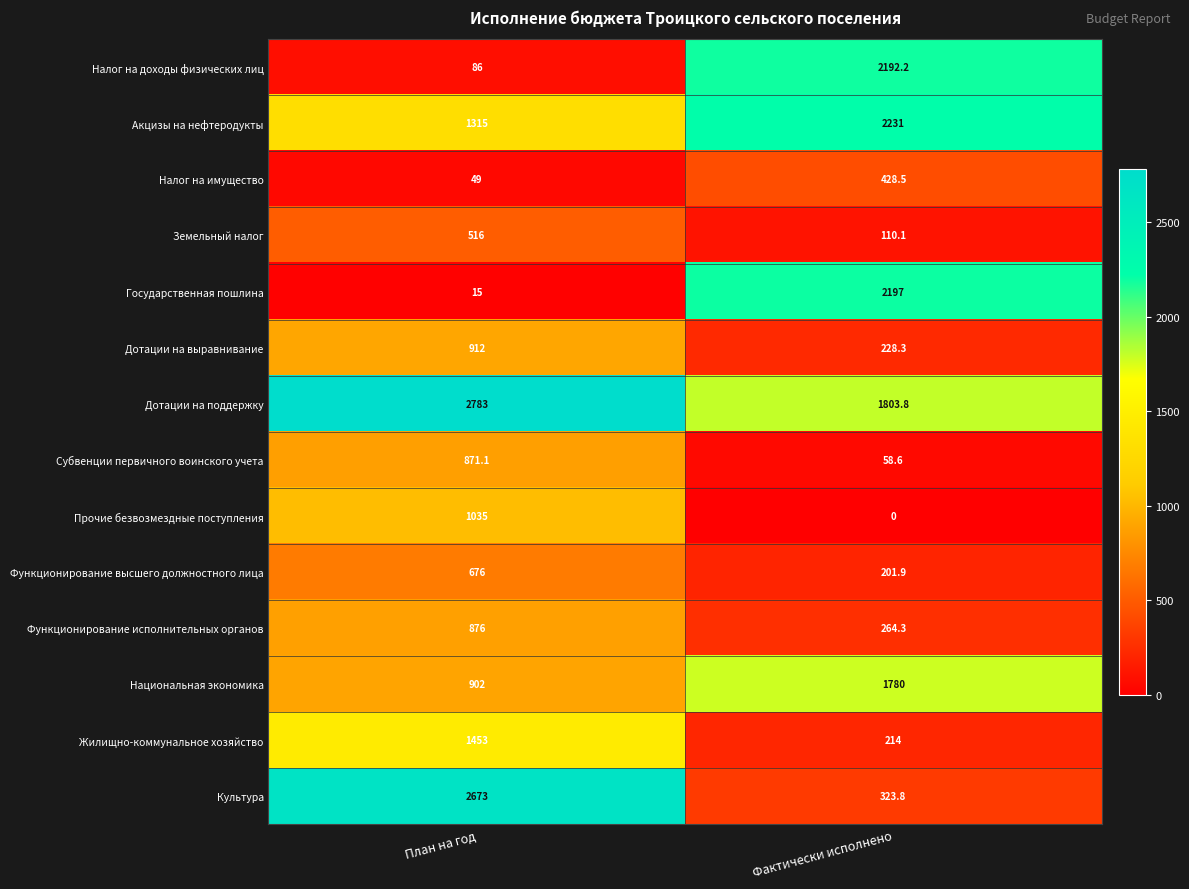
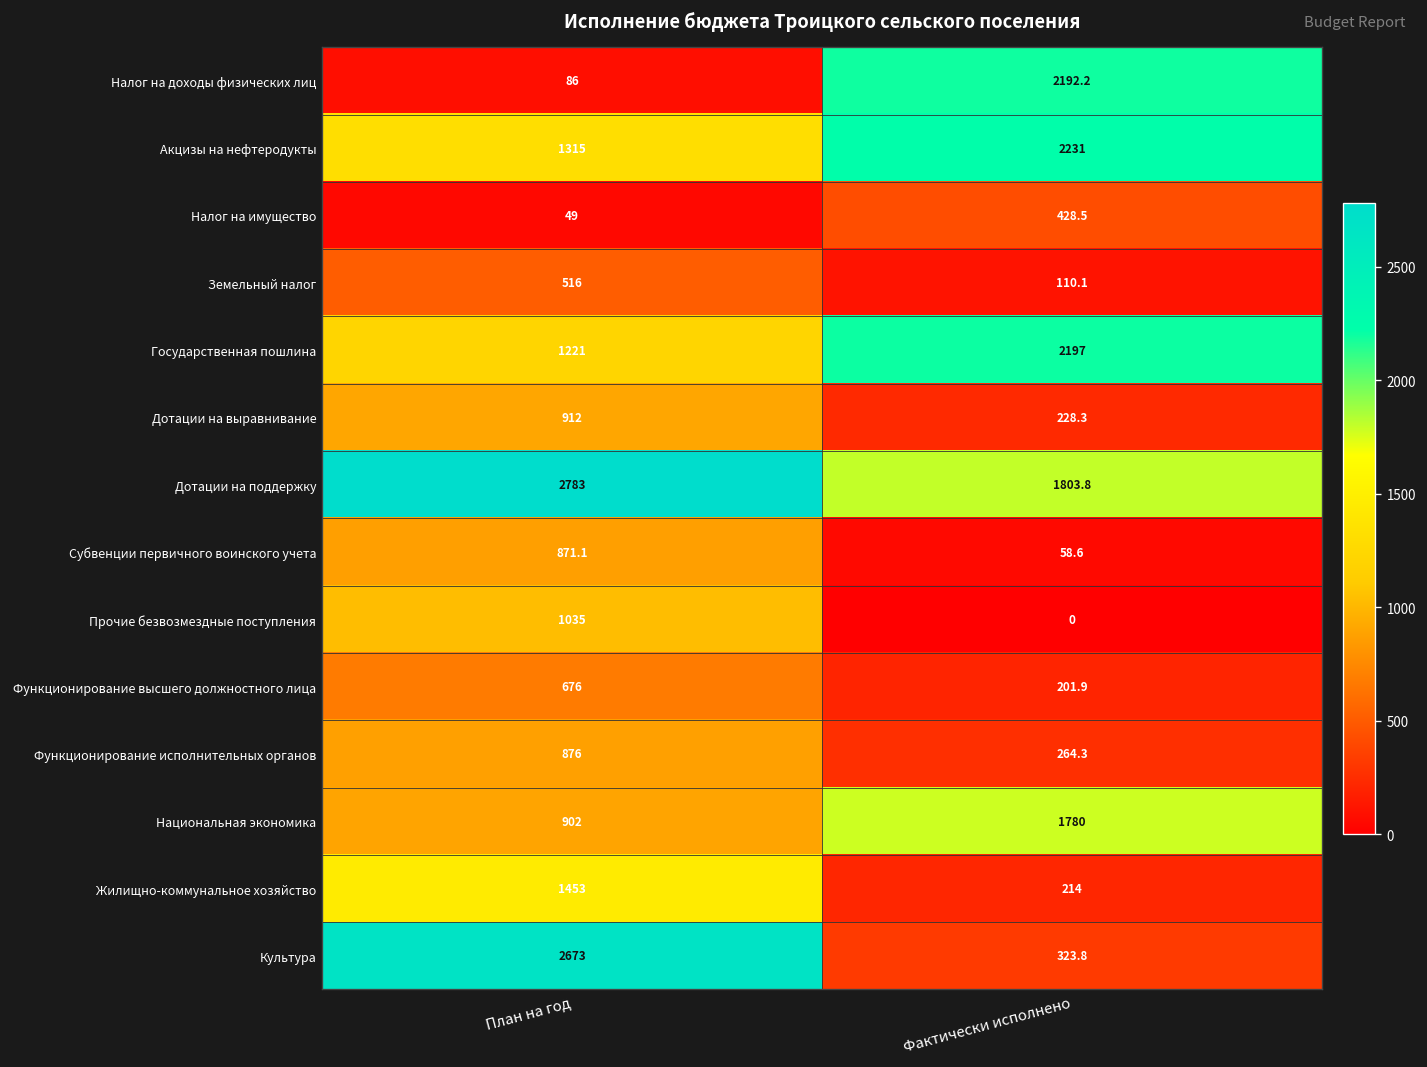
  {
    "Налог на доходы физических лиц": {
      "План на год": 86,
      "Фактически исполнено": 2192.2
    },
    "Акцизы на нефтеродукты": {
      "План на год": 1315,
      "Фактически исполнено": 2231
    },
    "Налог на имущество": {
      "План на год": 49,
      "Фактически исполнено": 428.5
    },
    "Земельный налог": {
      "План на год": 516,
      "Фактически исполнено": 110.1
    },
    "Государственная пошлина": {
-     "План на год": 15,
+     "План на год": 1221,
      "Фактически исполнено": 2197
    },
    "Дотации на выравнивание": {
      "План на год": 912,
      "Фактически исполнено": 228.3
    },
    "Дотации на поддержку": {
      "План на год": 2783,
      "Фактически исполнено": 1803.8
    },
    "Субвенции первичного воинского учета": {
      "План на год": 871.1,
      "Фактически исполнено": 58.6
    },
    "Прочие безвозмездные поступления": {
      "План на год": 1035,
      "Фактически исполнено": 0
    },
    "Функционирование высшего должностного лица": {
      "План на год": 676,
      "Фактически исполнено": 201.9
    },
    "Функционирование исполнительных органов": {
      "План на год": 876,
      "Фактически исполнено": 264.3
    },
    "Национальная экономика": {
      "План на год": 902,
      "Фактически исполнено": 1780
    },
    "Жилищно-коммунальное хозяйство": {
      "План на год": 1453,
      "Фактически исполнено": 214
    },
    "Культура": {
      "План на год": 2673,
      "Фактически исполнено": 323.8
    }
  }
